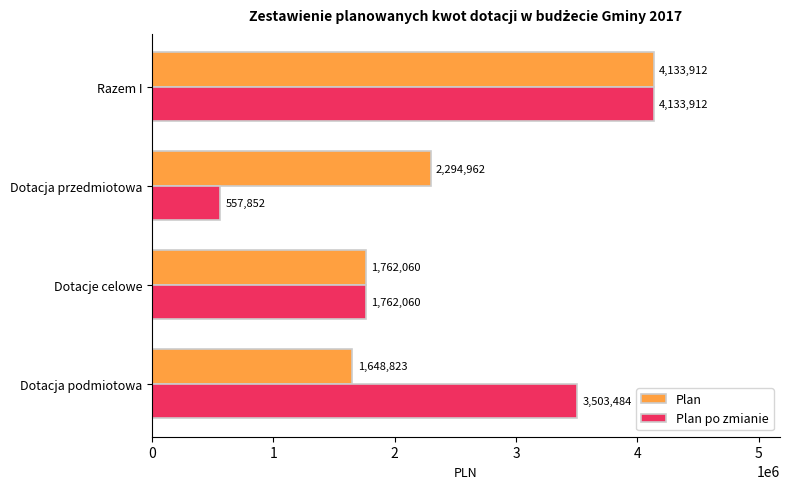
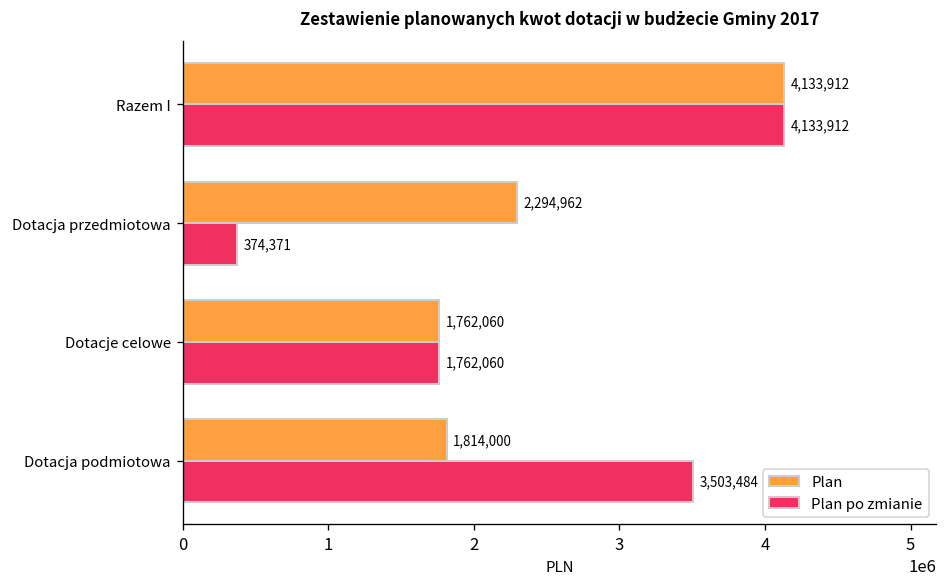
  {
    "Plan": {
      "Razem I": "4,133,912",
      "Dotacja przedmiotowa": "2,294,962",
      "Dotacje celowe": "1,762,060",
-     "Dotacja podmiotowa": "1,648,823"
+     "Dotacja podmiotowa": "1,814,000"
    },
    "Plan po zmianie": {
      "Razem I": "4,133,912",
-     "Dotacja przedmiotowa": "557,852",
+     "Dotacja przedmiotowa": "374,371",
      "Dotacje celowe": "1,762,060",
      "Dotacja podmiotowa": "3,503,484"
    }
  }
